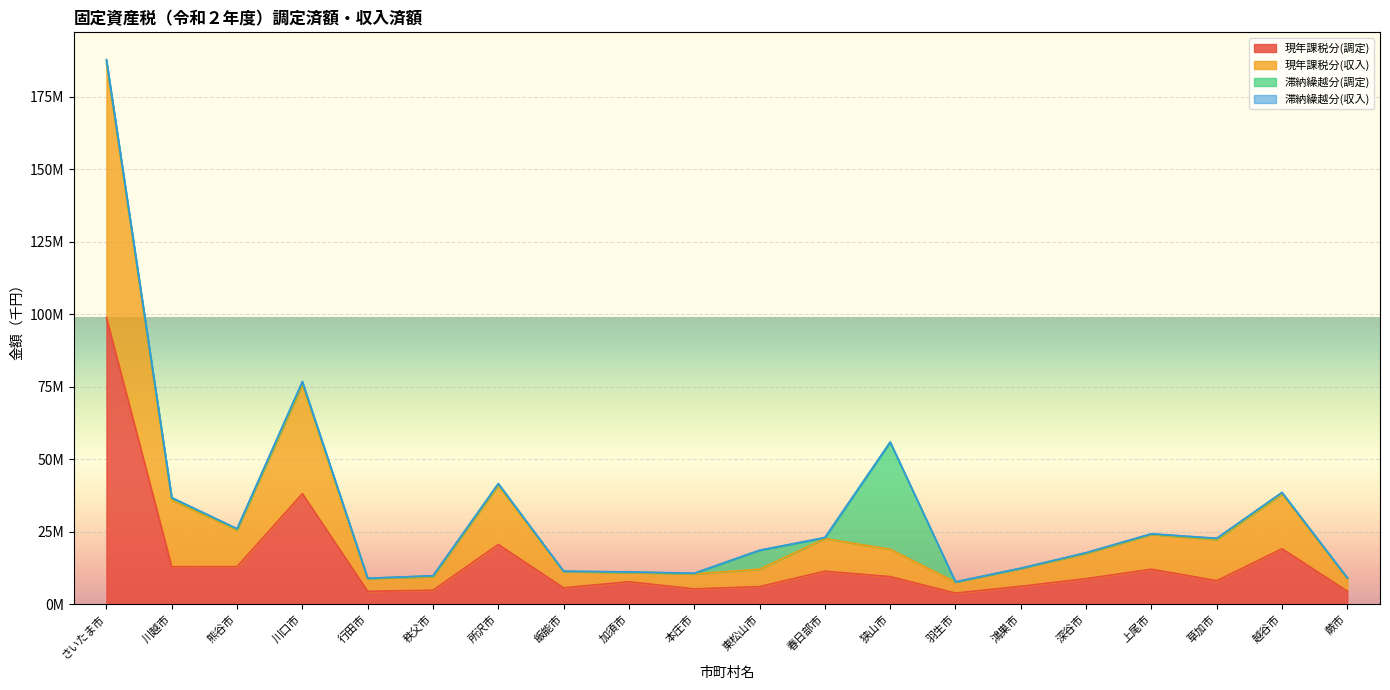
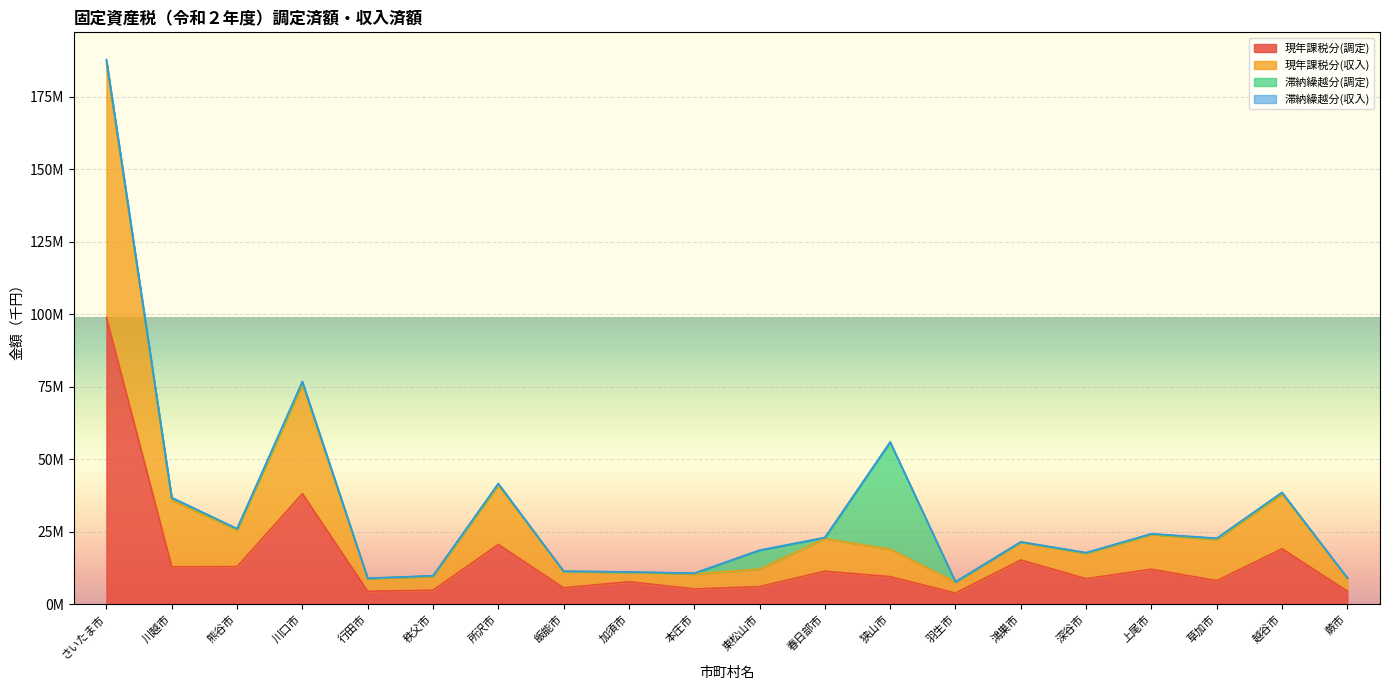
  {
    "現年課税分(調定)": {
      "さいたま市": 99000000,
      "川越市": 13000000,
      "熊谷市": 13000000,
      "川口市": 38000000,
      "行田市": 4000000,
      "秩父市": 5000000,
      "所沢市": 21000000,
      "飯能市": 6000000,
      "加須市": 8000000,
      "本庄市": 5000000,
      "東松山市": 6000000,
      "春日部市": 11000000,
      "狭山市": 9000000,
      "羽生市": 4000000,
-     "鴻巣市": 6000000,
+     "鴻巣市": 15000000,
      "深谷市": 9000000,
      "上尾市": 12000000,
      "草加市": 8000000,
      "越谷市": 19000000,
      "蕨市": 4000000
    },
    "現年課税分(収入)": {
      "さいたま市": 88000000,
      "東松山市": 6000000,
      "狭山市": 9000000
    }
  }
